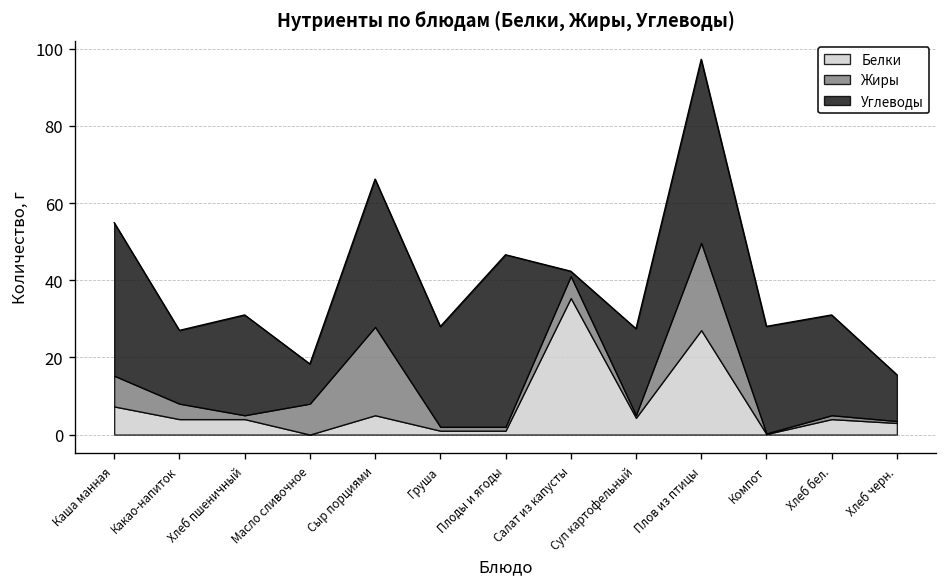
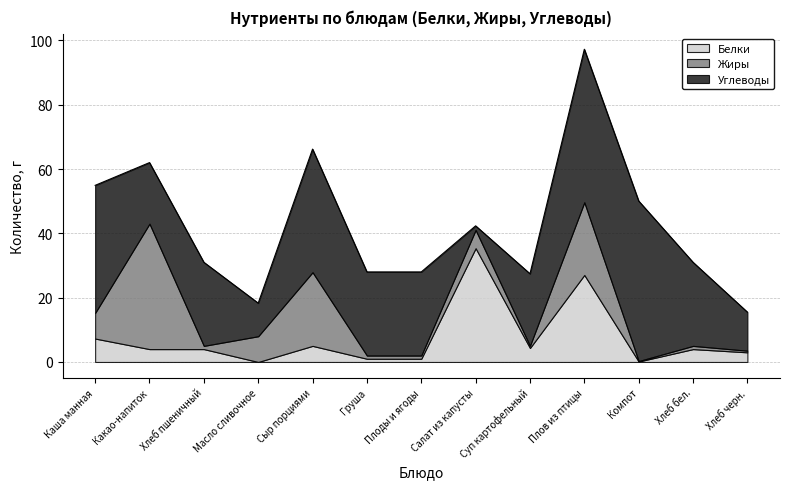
  {
    "Белки": {
      "Каша манная": 7,
      "Какао-напиток": 4,
      "Хлеб пшеничный": 4,
      "Масло сливочное": 0,
      "Сыр порциями": 5,
      "Груша": 1,
      "Плоды и ягоды": 1,
      "Салат из капусты": 35,
      "Плов из птицы": 27,
      "Хлеб бел.": 4
    },
    "Жиры": {
      "Каша манная": 8,
-     "Какао-напиток": 4,
+     "Какао-напиток": 39,
      "Хлеб пшеничный": 1,
      "Масло сливочное": 8,
      "Сыр порциями": 23,
      "Груша": 1,
      "Плоды и ягоды": 1,
      "Салат из капусты": 6,
      "Плов из птицы": 23,
      "Хлеб бел.": 1
    },
    "Углеводы": {
      "Каша манная": 40,
      "Какао-напиток": 19,
      "Хлеб пшеничный": 26,
      "Масло сливочное": 10,
      "Сыр порциями": 38,
      "Груша": 26,
-     "Плоды и ягоды": 45,
+     "Плоды и ягоды": 26,
      "Салат из капусты": 1,
      "Суп картофельный": 22,
      "Плов из птицы": 48,
-     "Компот": 28,
+     "Компот": 50,
      "Хлеб бел.": 26,
      "Хлеб черн.": 12
    }
  }
